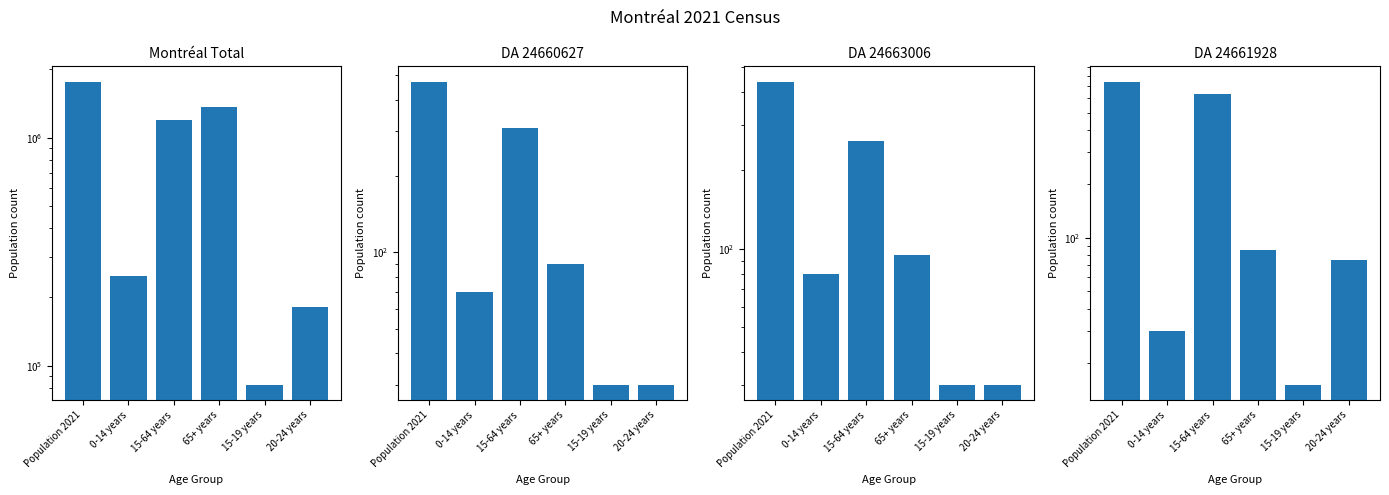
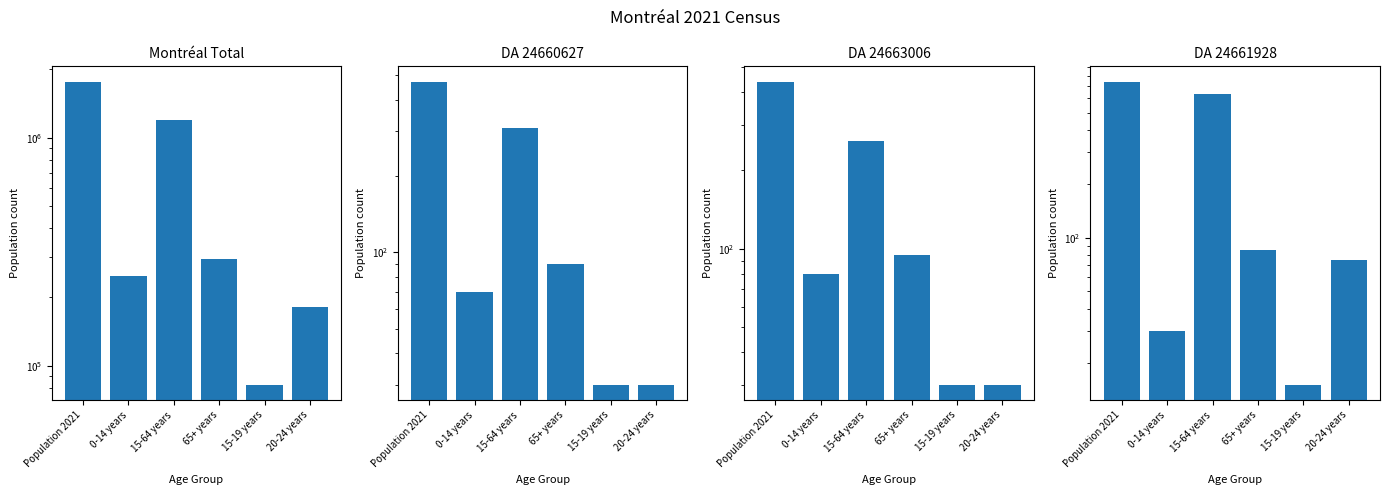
  {
    "Montréal Total": {
      "Population 2021": 1800000,
      "0-14 years": 250000,
      "15-64 years": 1200000,
-     "65+ years": 1400000,
+     "65+ years": 300000,
      "15-19 years": 82000,
      "20-24 years": 180000
    }
  }
